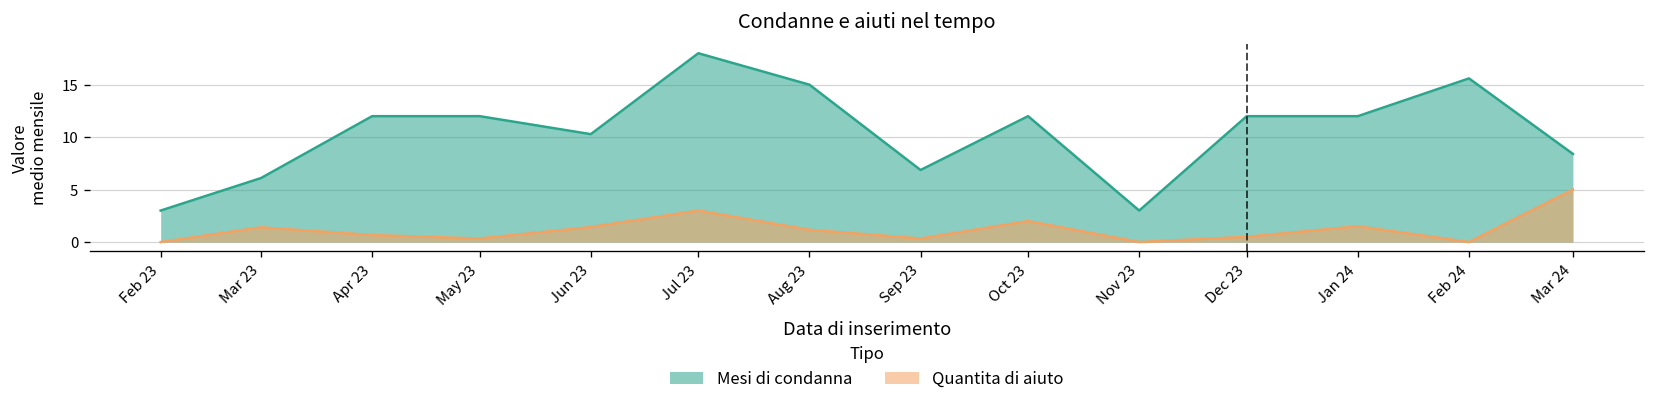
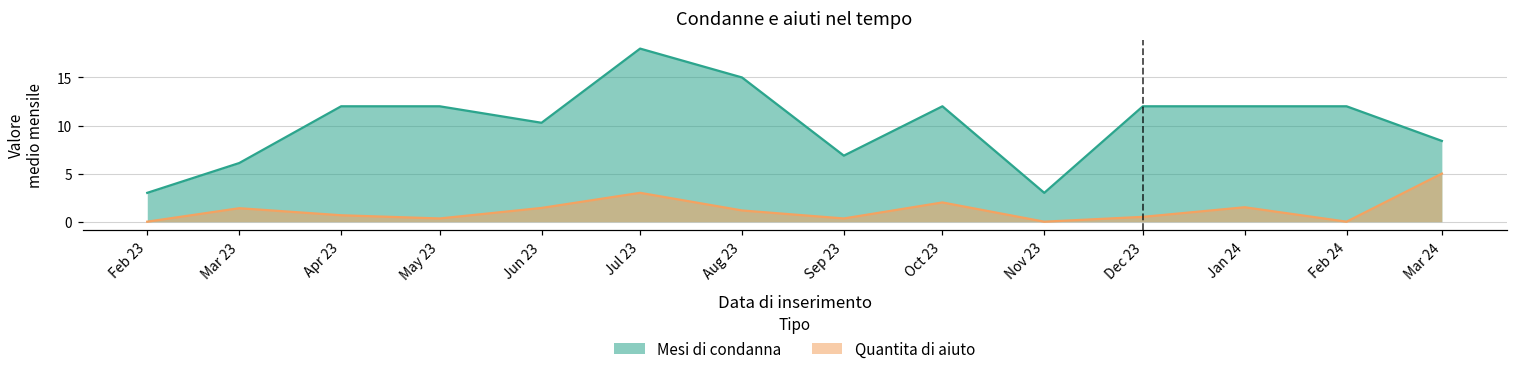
  {
    "Mesi di condanna": {
      "Feb 23": 3,
      "Mar 23": 6,
      "Apr 23": 12,
      "May 23": 12,
      "Jun 23": 10,
      "Jul 23": 18,
      "Aug 23": 15,
      "Sep 23": 7,
      "Oct 23": 12,
      "Nov 23": 3,
      "Dec 23": 12,
      "Jan 24": 12,
-     "Feb 24": 16,
+     "Feb 24": 12,
      "Mar 24": 8
    },
    "Quantita di aiuto": {
      "Feb 23": 0,
      "Mar 23": 1,
      "Apr 23": 1,
      "May 23": 0,
      "Jun 23": 1,
      "Jul 23": 3,
      "Aug 23": 1,
      "Sep 23": 0,
      "Oct 23": 2,
      "Nov 23": 0,
      "Dec 23": 1,
      "Jan 24": 2,
      "Feb 24": 0,
      "Mar 24": 5
    }
  }
